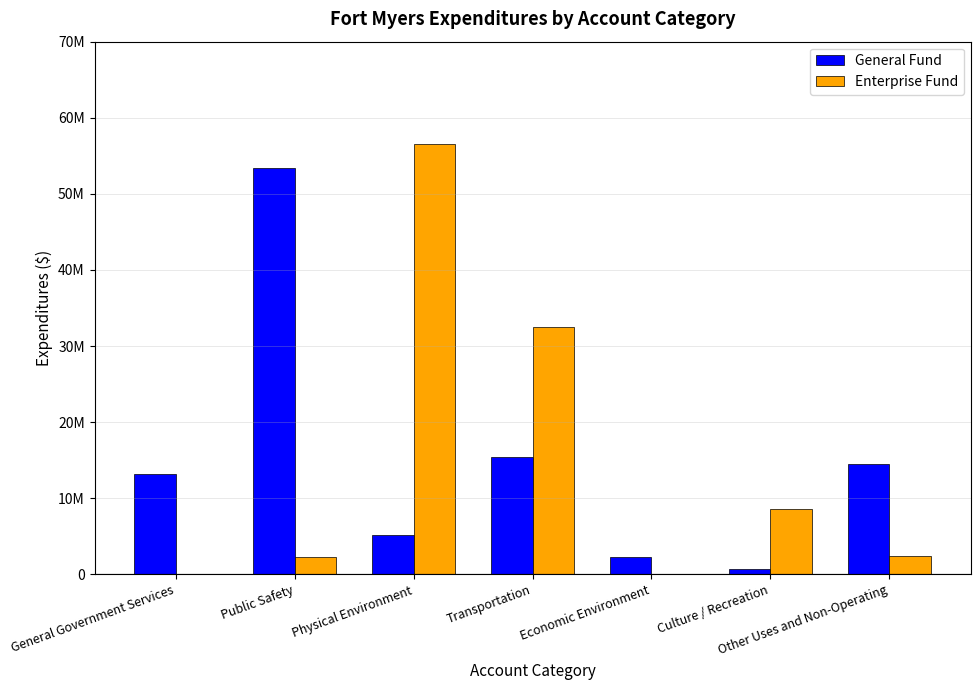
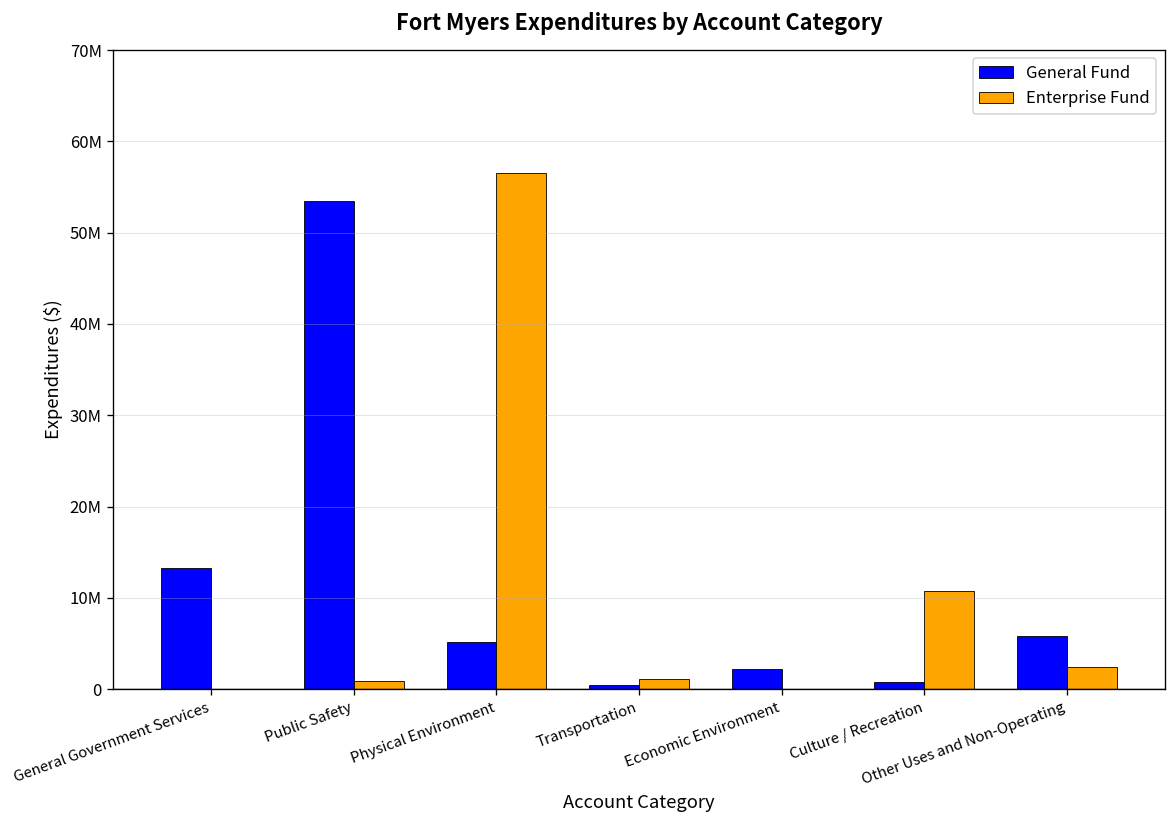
  {
    "General Fund": {
      "General Government Services": 13000000,
      "Public Safety": 53000000,
      "Physical Environment": 5000000,
-     "Transportation": 15000000,
+     "Transportation": 0,
      "Economic Environment": 2000000,
      "Culture / Recreation": 1000000,
-     "Other Uses and Non-Operating": 15000000
+     "Other Uses and Non-Operating": 6000000
    },
    "Enterprise Fund": {
      "General Government Services": 0,
-     "Public Safety": 2000000,
+     "Public Safety": 1000000,
      "Physical Environment": 57000000,
-     "Transportation": 32000000,
+     "Transportation": 1000000,
      "Economic Environment": 0,
-     "Culture / Recreation": 9000000,
+     "Culture / Recreation": 11000000,
      "Other Uses and Non-Operating": 2000000
    }
  }
